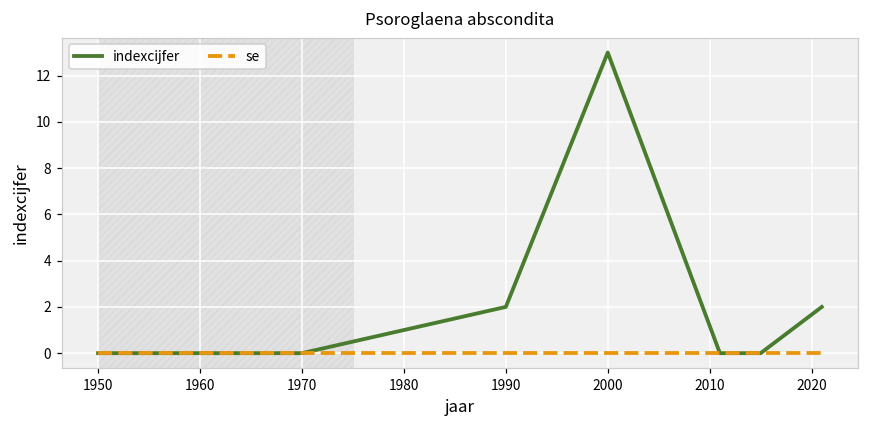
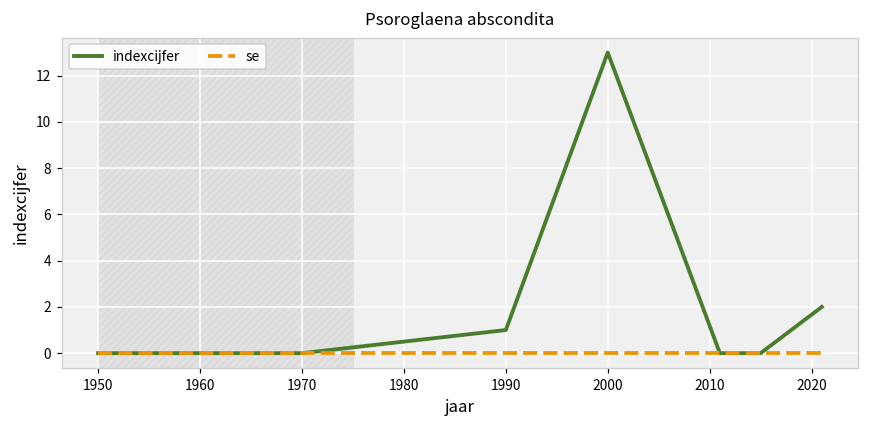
  {
    "indexcijfer": {
-     "1990": 2,
+     "1990": 1,
      "2000": 13
    },
    "se": {
      "1990": 0,
      "2000": 0
    }
  }
